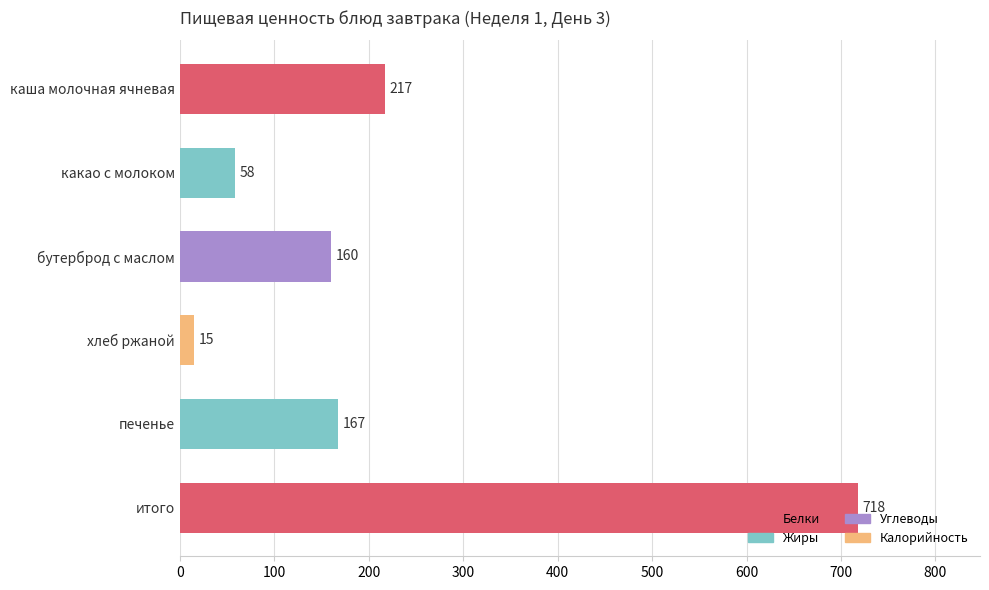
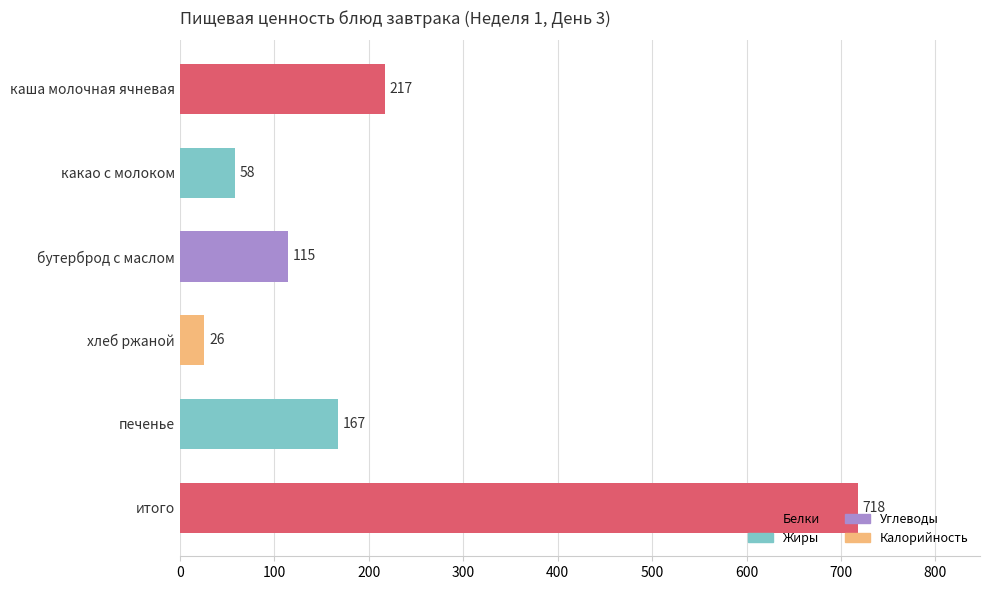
  {
    "каша молочная ячневая": 217,
    "какао с молоком": 58,
-   "бутерброд с маслом": 160,
-   "хлеб ржаной": 15,
+   "бутерброд с маслом": 115,
+   "хлеб ржаной": 26,
    "печенье": 167,
    "итого": 718
  }
